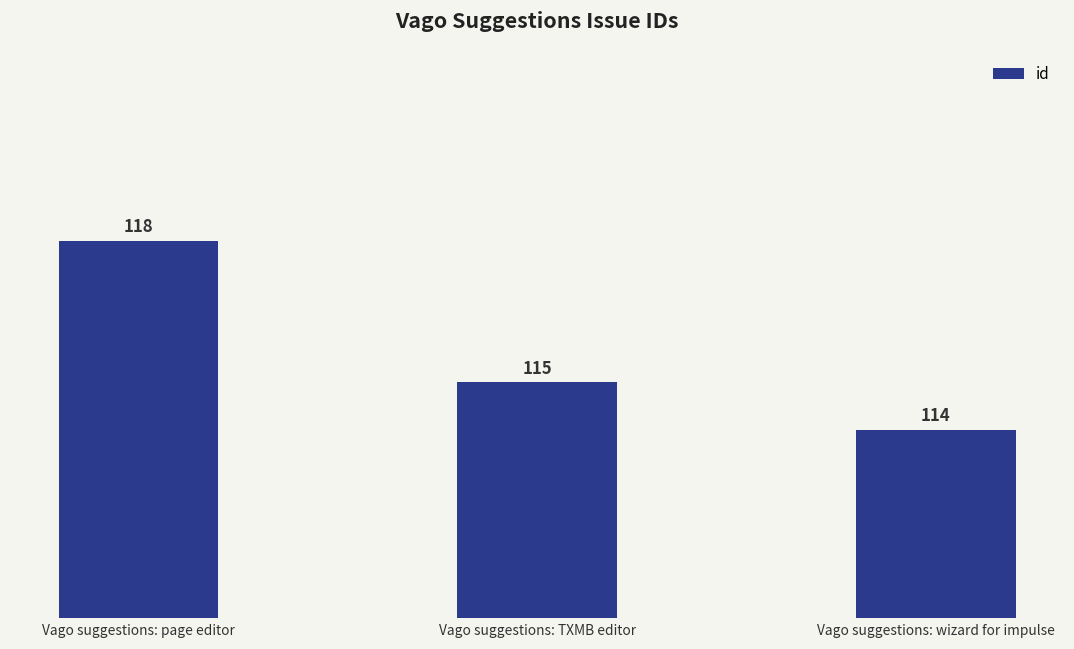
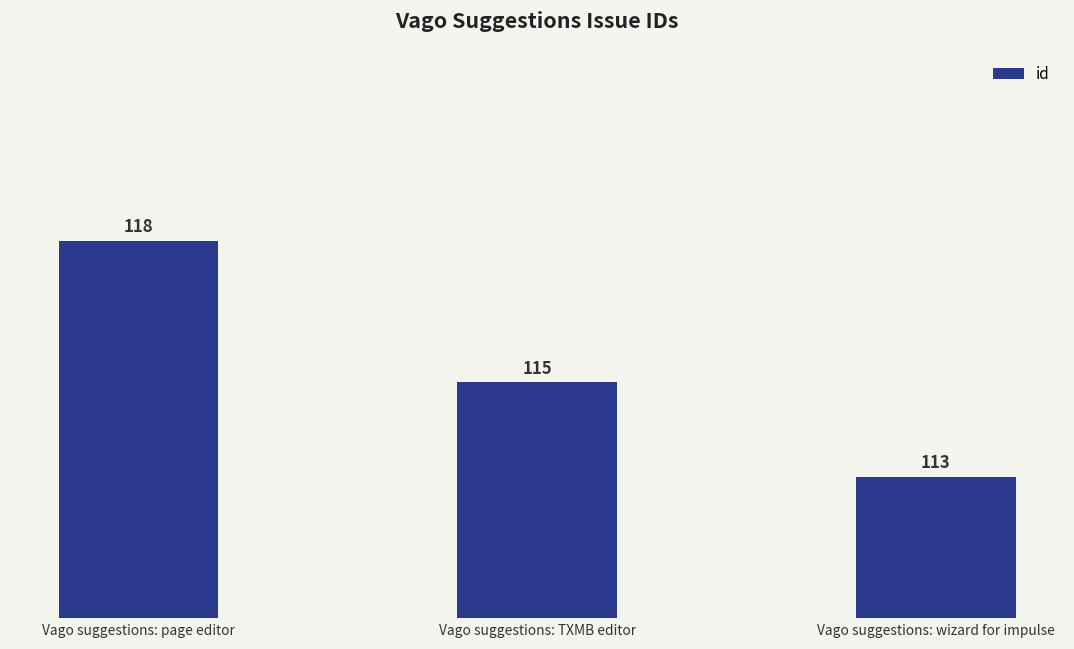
  {
    "Vago suggestions: page editor": 118,
    "Vago suggestions: TXMB editor": 115,
-   "Vago suggestions: wizard for impulse": 114
+   "Vago suggestions: wizard for impulse": 113
  }
